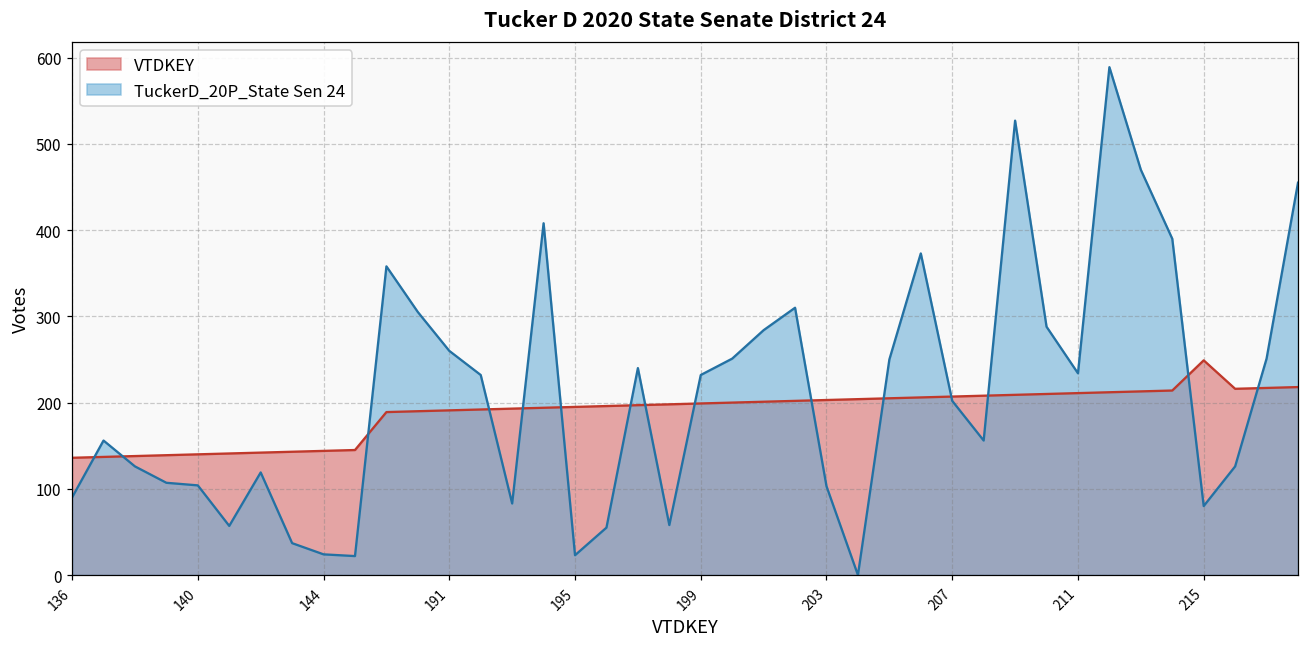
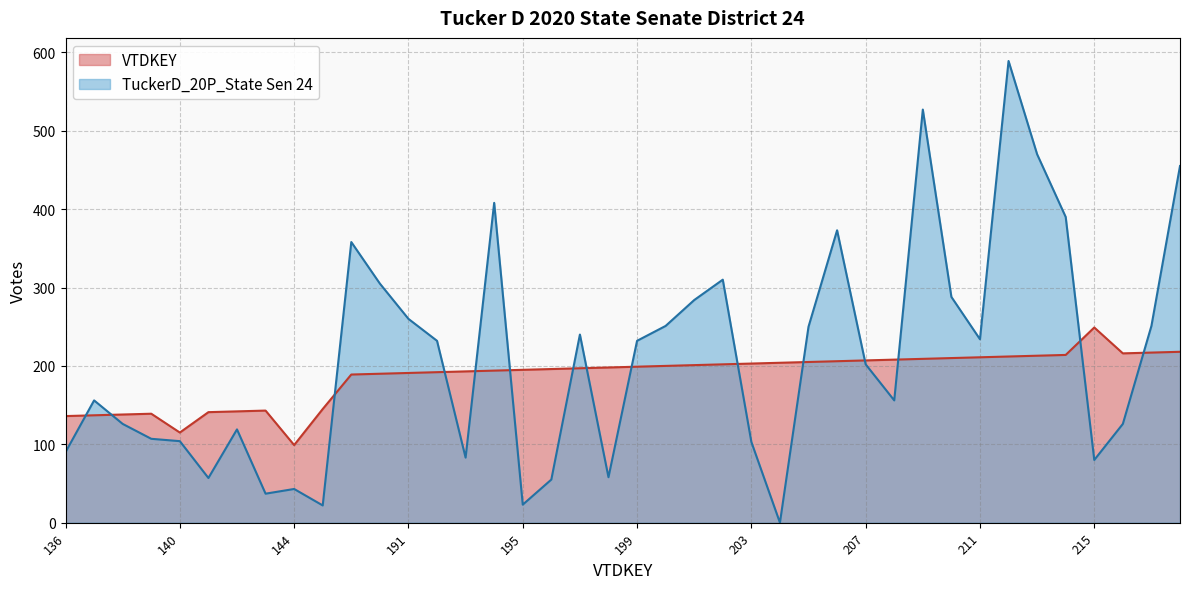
  {
    "VTDKEY": {
      "136": 140,
-     "140": 140,
-     "144": 140,
+     "140": 120,
+     "144": 100,
      "191": 190,
      "195": 200,
      "199": 200,
      "203": 200,
      "207": 210,
      "211": 210,
      "215": 250
    },
    "TuckerD_20P_State Sen 24": {
      "136": 90,
      "140": 100,
-     "144": 20,
+     "144": 40,
      "191": 260,
      "195": 20,
      "199": 230,
      "203": 100,
      "207": 200,
      "211": 230,
      "215": 80
    }
  }
